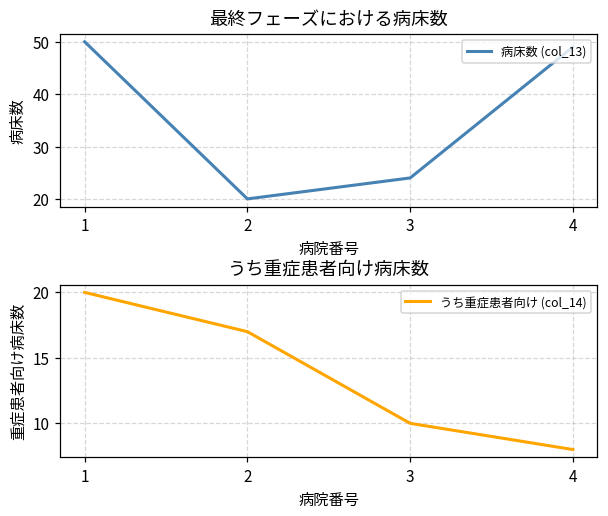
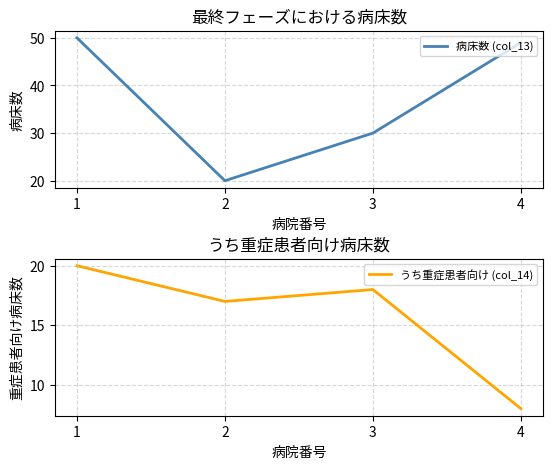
  {
    "最終フェーズにおける病床数": {
      "1": 50,
      "2": 20,
-     "3": 24
+     "3": 30
    },
    "うち重症患者向け病床数": {
      "1": 20,
      "2": 17,
-     "3": 10,
+     "3": 18,
      "4": 8
    }
  }
